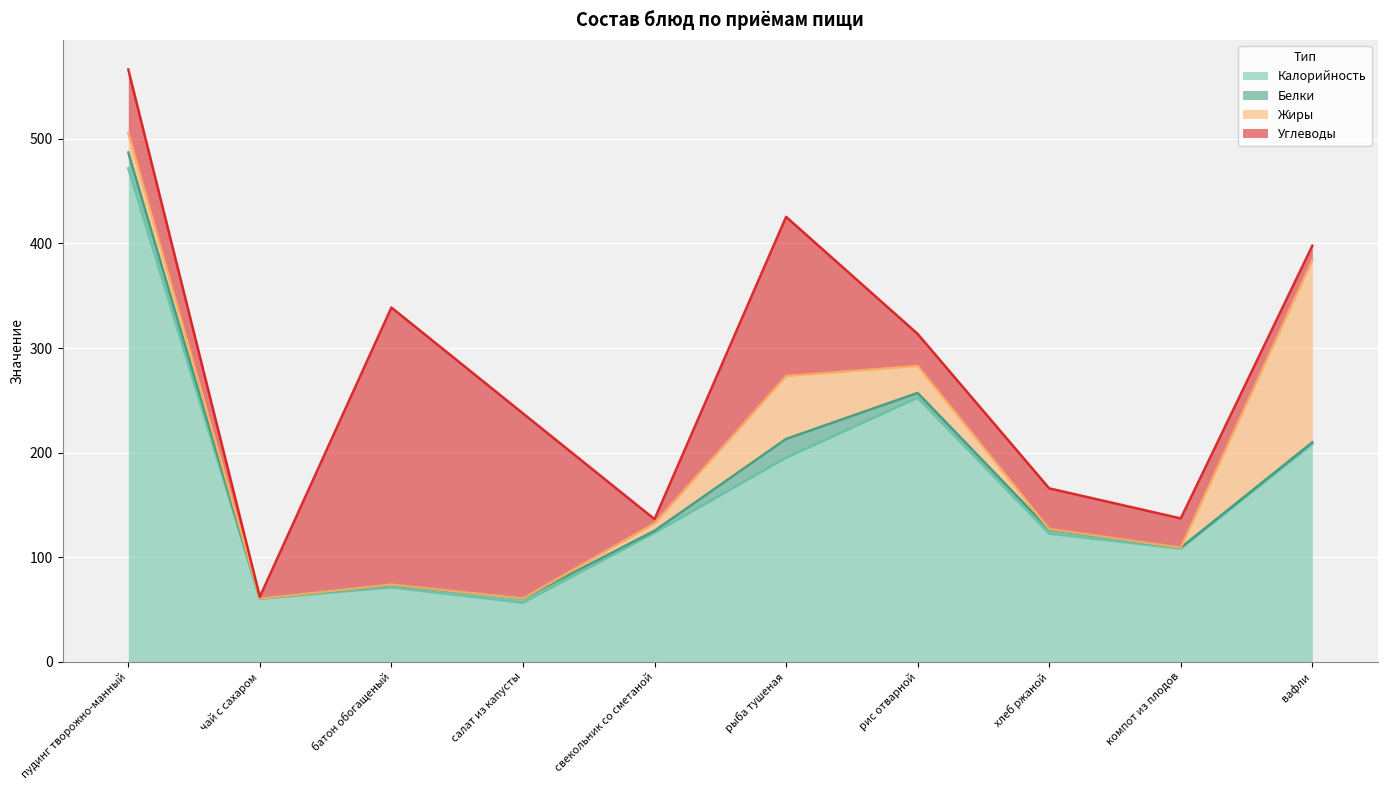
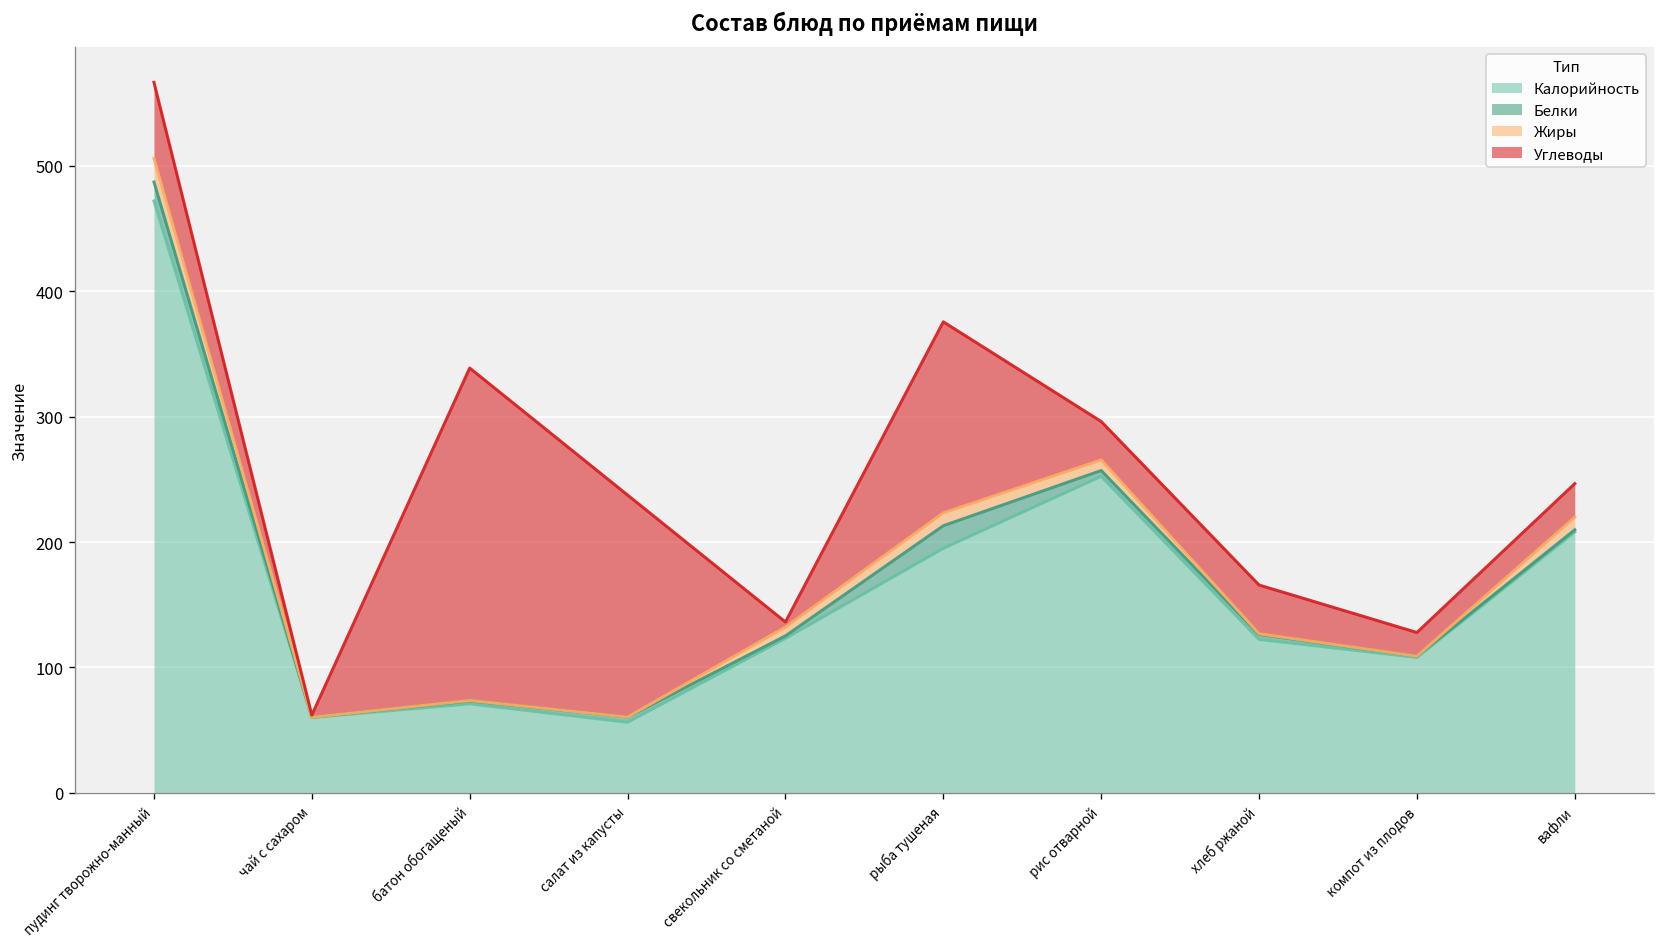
  {
    "Жиры": {
      "пудинг творожно-манный": 19,
      "свекольник со сметаной": 7,
-     "рыба тушеная": 60,
-     "рис отварной": 26,
-     "вафли": 174
+     "рыба тушеная": 10,
+     "рис отварной": 8,
+     "вафли": 10
    },
    "Углеводы": {
      "пудинг творожно-манный": 61,
      "батон обогащеный": 265,
      "салат из капусты": 177,
      "свекольник со сметаной": 4,
      "рыба тушеная": 152,
      "рис отварной": 31,
      "хлеб ржаной": 39,
-     "компот из плодов": 28,
-     "вафли": 14
+     "компот из плодов": 19,
+     "вафли": 27
    }
  }
